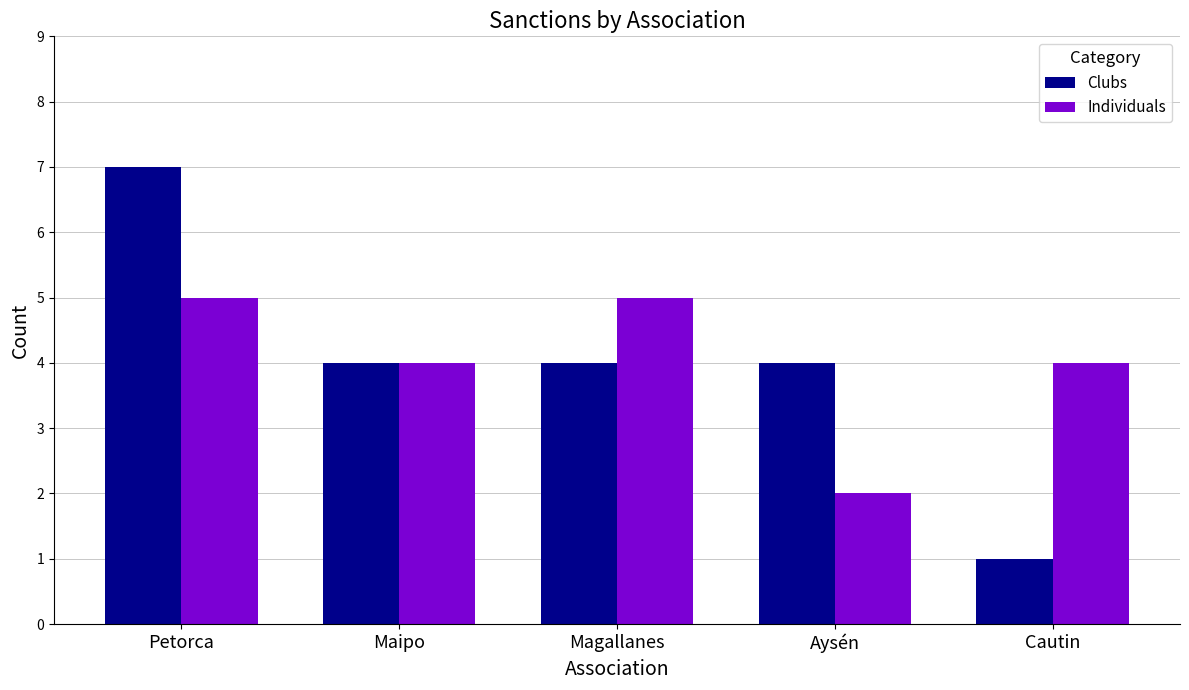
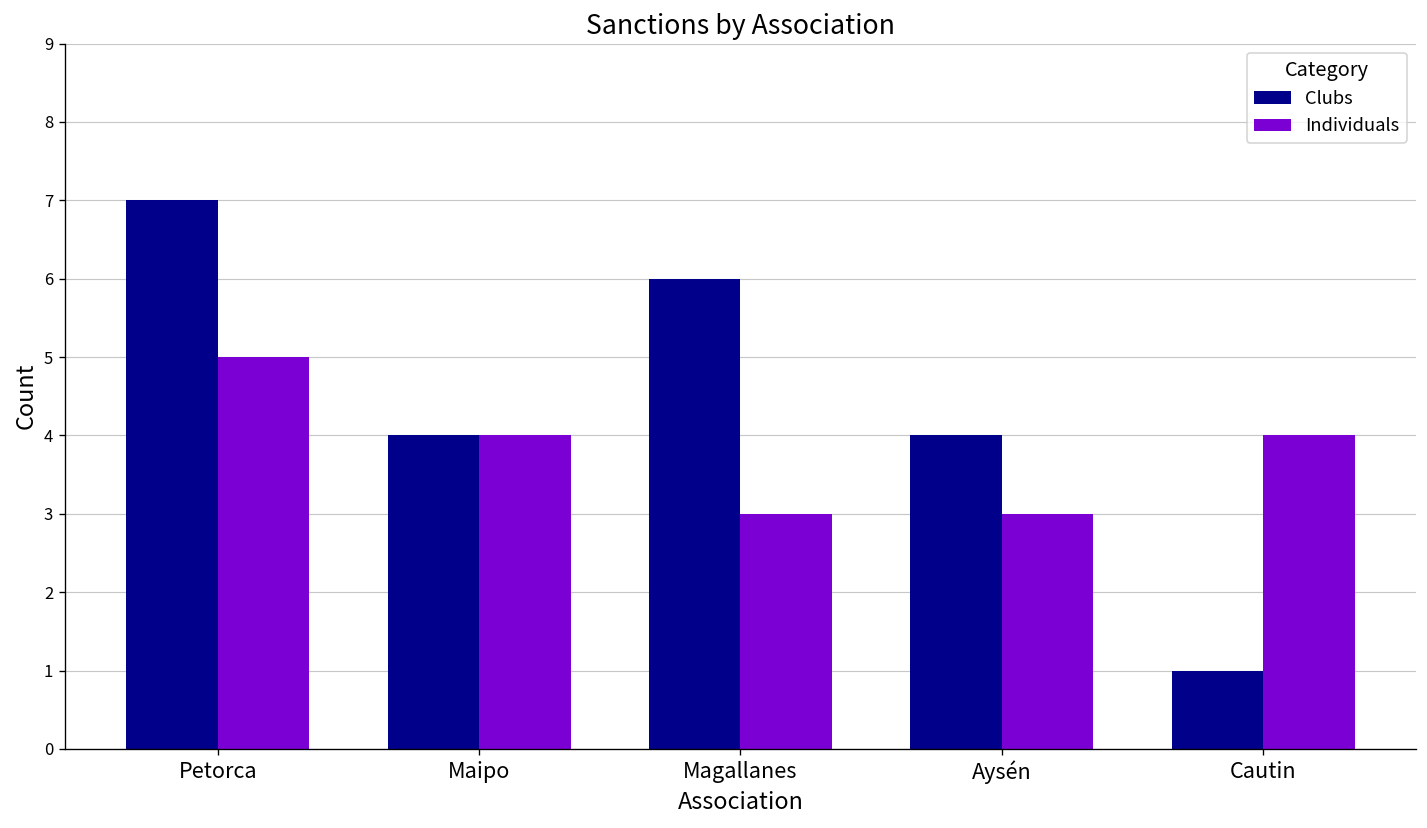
  {
    "Clubs": {
      "Petorca": 7,
      "Maipo": 4,
-     "Magallanes": 4,
+     "Magallanes": 6,
      "Aysén": 4,
      "Cautin": 1
    },
    "Individuals": {
      "Petorca": 5,
      "Maipo": 4,
-     "Magallanes": 5,
-     "Aysén": 2,
+     "Magallanes": 3,
+     "Aysén": 3,
      "Cautin": 4
    }
  }
